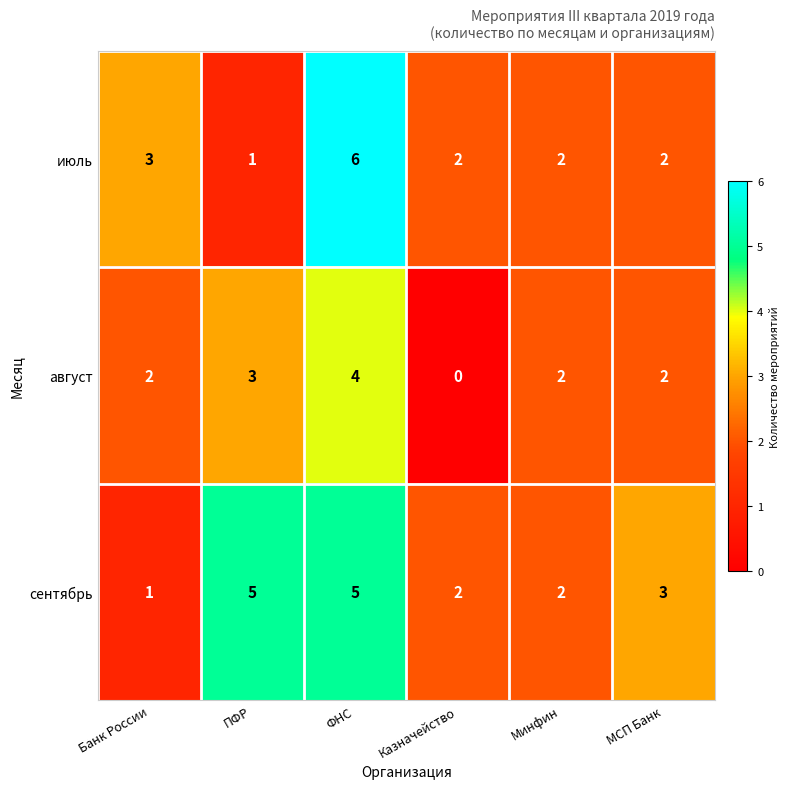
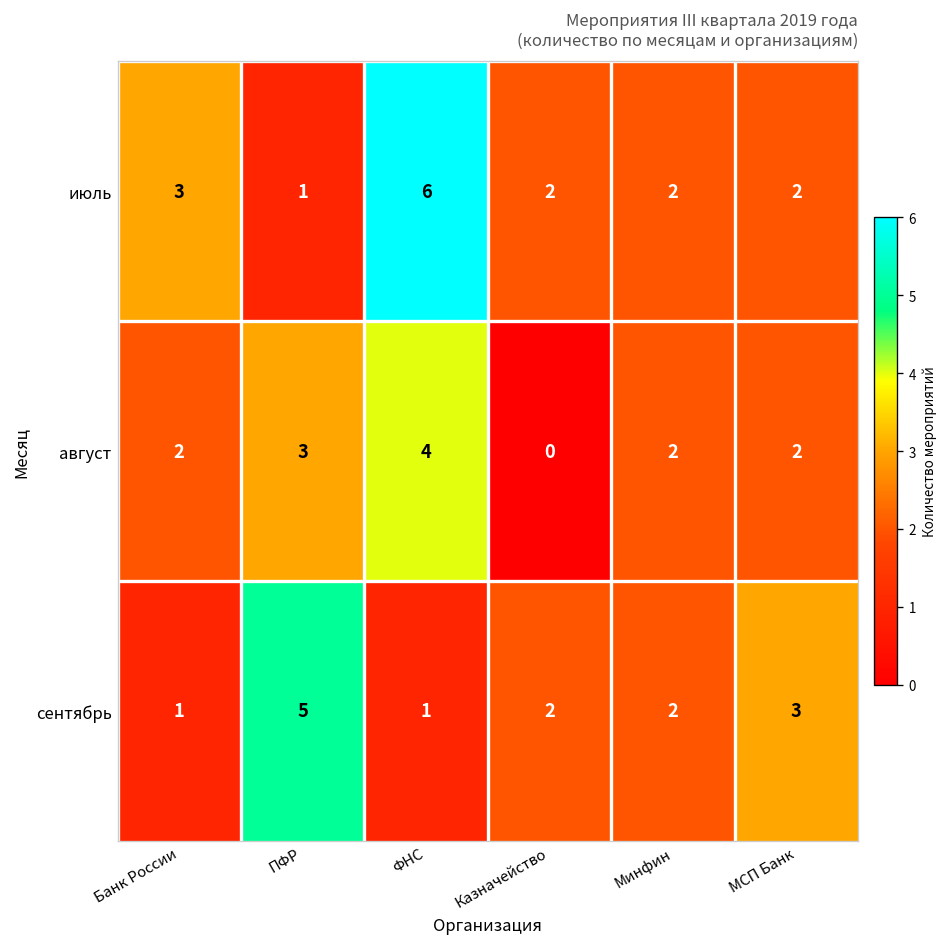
  {
    "июль": {
      "Банк России": 3,
      "ПФР": 1,
      "ФНС": 6,
      "Казначейство": 2,
      "Минфин": 2,
      "МСП Банк": 2
    },
    "август": {
      "Банк России": 2,
      "ПФР": 3,
      "ФНС": 4,
      "Казначейство": 0,
      "Минфин": 2,
      "МСП Банк": 2
    },
    "сентябрь": {
      "Банк России": 1,
      "ПФР": 5,
-     "ФНС": 5,
+     "ФНС": 1,
      "Казначейство": 2,
      "Минфин": 2,
      "МСП Банк": 3
    }
  }
